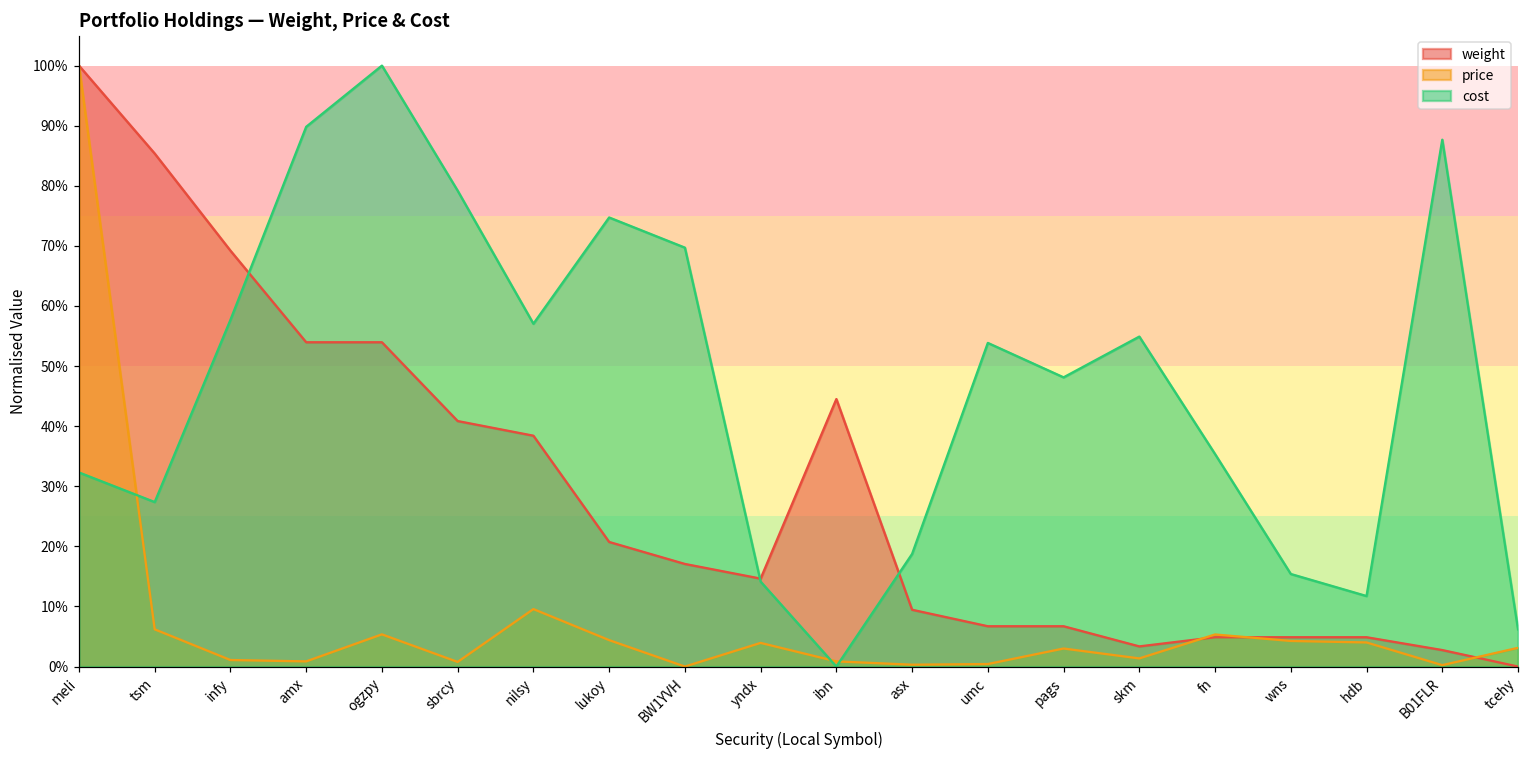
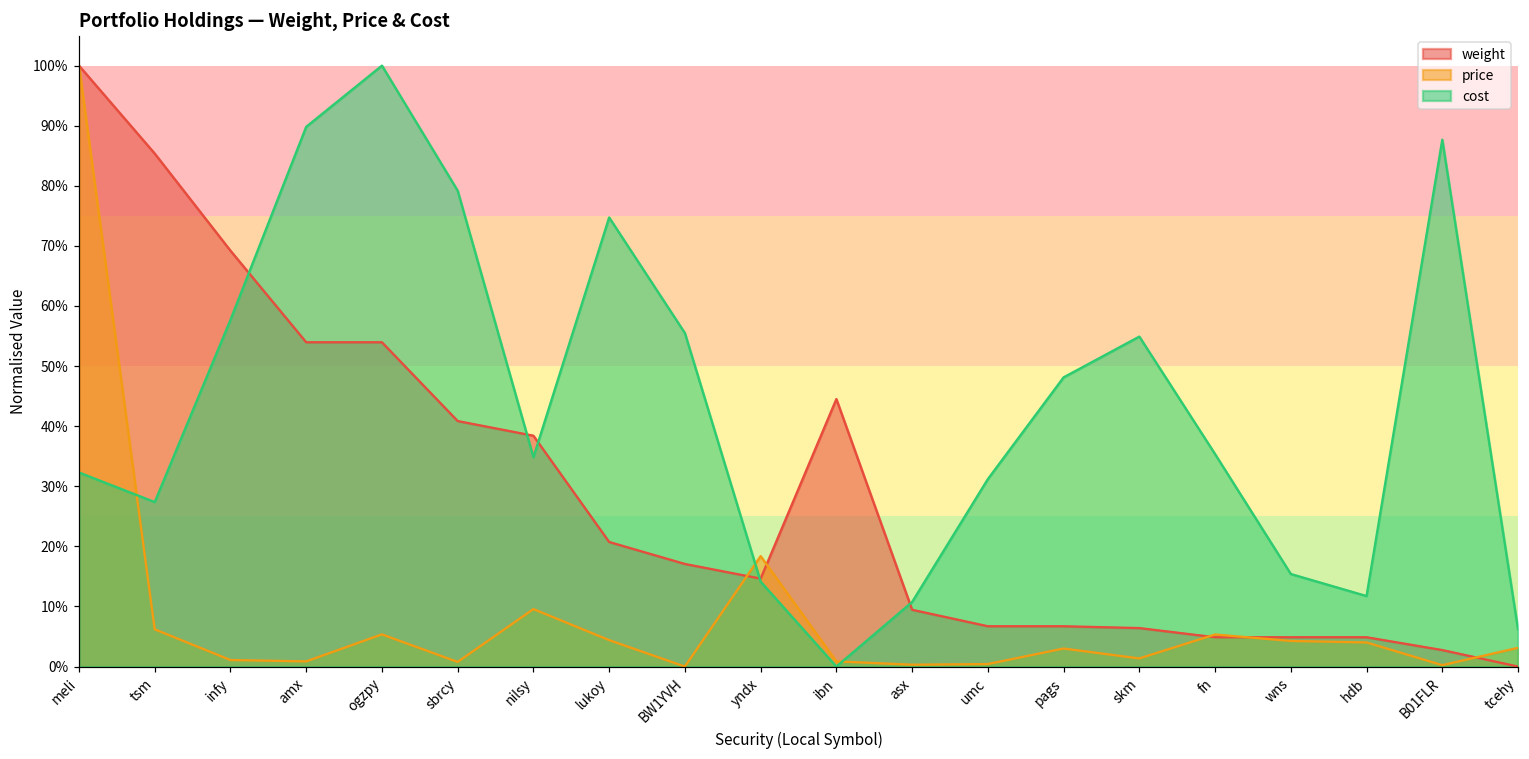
  {
    "weight": {
      "tsm": "85%",
      "infy": "69%",
      "amx": "54%",
      "ogzpy": "54%",
      "sbrcy": "41%",
      "nilsy": "38%",
      "lukoy": "21%",
      "BW1YVH": "17%",
      "yndx": "15%",
      "ibn": "45%",
      "asx": "9%",
      "umc": "7%",
      "pags": "7%",
-     "skm": "3%",
+     "skm": "6%",
      "wns": "5%",
      "hdb": "5%",
      "B01FLR": "3%",
      "tcehy": "0%"
    },
    "price": {
      "tsm": "6%",
      "infy": "1%",
      "amx": "1%",
      "ogzpy": "5%",
      "sbrcy": "1%",
      "nilsy": "10%",
      "lukoy": "4%",
      "BW1YVH": "0%",
-     "yndx": "4%",
+     "yndx": "18%",
      "ibn": "1%",
      "asx": "0%",
      "umc": "0%",
      "pags": "3%",
      "skm": "1%",
      "wns": "4%",
      "hdb": "4%",
      "B01FLR": "0%",
      "tcehy": "3%"
    },
    "cost": {
      "meli": "32%",
      "tsm": "27%",
      "infy": "58%",
      "amx": "90%",
      "ogzpy": "100%",
      "sbrcy": "79%",
-     "nilsy": "57%",
+     "nilsy": "35%",
      "lukoy": "75%",
-     "BW1YVH": "70%",
+     "BW1YVH": "55%",
      "yndx": "14%",
      "ibn": "0%",
-     "asx": "19%",
-     "umc": "54%",
+     "asx": "11%",
+     "umc": "31%",
      "pags": "48%",
      "skm": "55%",
      "fn": "35%",
      "wns": "15%",
      "hdb": "12%",
      "B01FLR": "88%",
      "tcehy": "6%"
    }
  }
